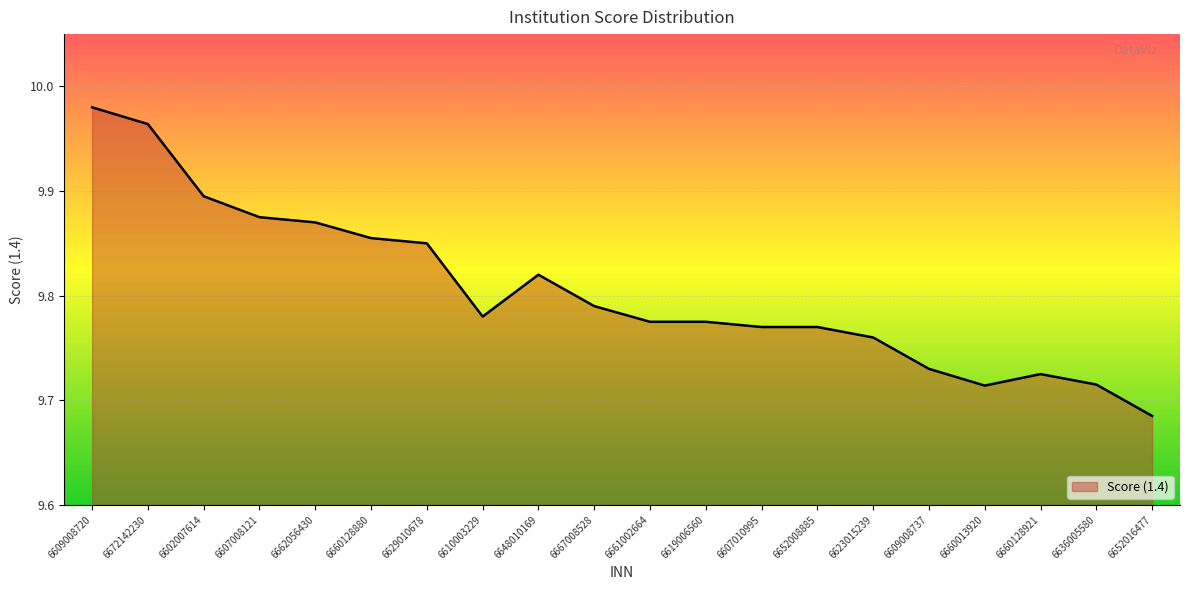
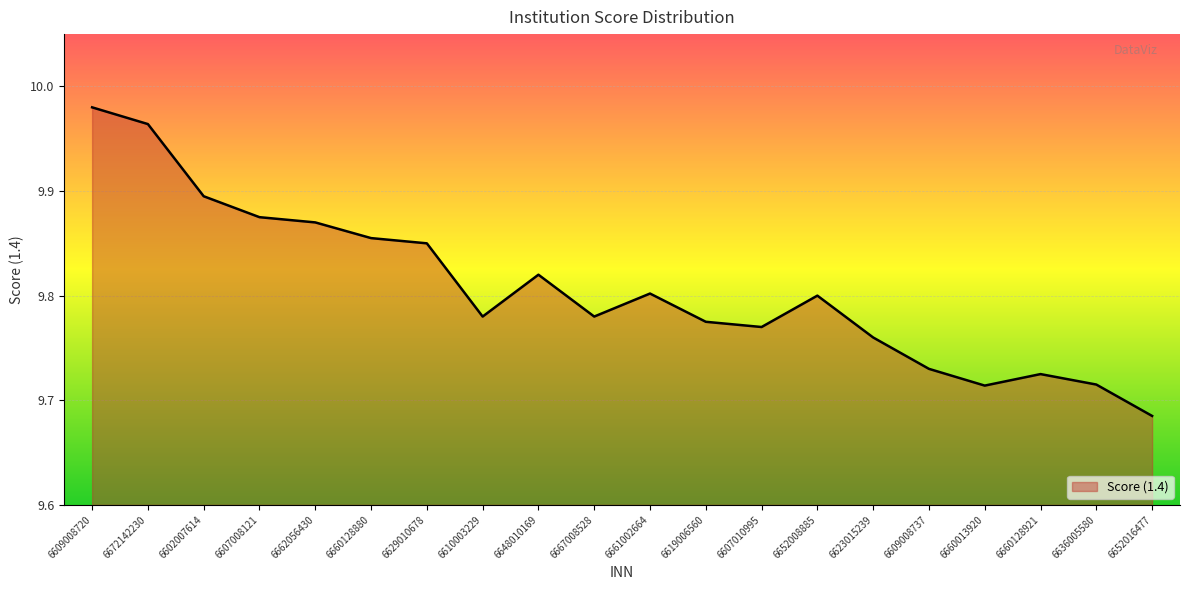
  {
    "6609008720": 9.980,
    "6672142230": 9.964,
    "6602007614": 9.895,
    "6607008121": 9.875,
    "6662056430": 9.870,
    "6660128880": 9.855,
    "6629010678": 9.850,
    "6610003229": 9.780,
    "6648010169": 9.820,
-   "6667008528": 9.79,
-   "6661002664": 9.775,
+   "6667008528": 9.78,
+   "6661002664": 9.802,
    "6619006560": 9.775,
    "6607010995": 9.770,
-   "6652008885": 9.77,
+   "6652008885": 9.80,
    "6623015239": 9.760,
    "6609008737": 9.730,
    "6660013920": 9.714,
    "6660128921": 9.725,
    "6636005580": 9.715,
    "6652016477": 9.685
  }
